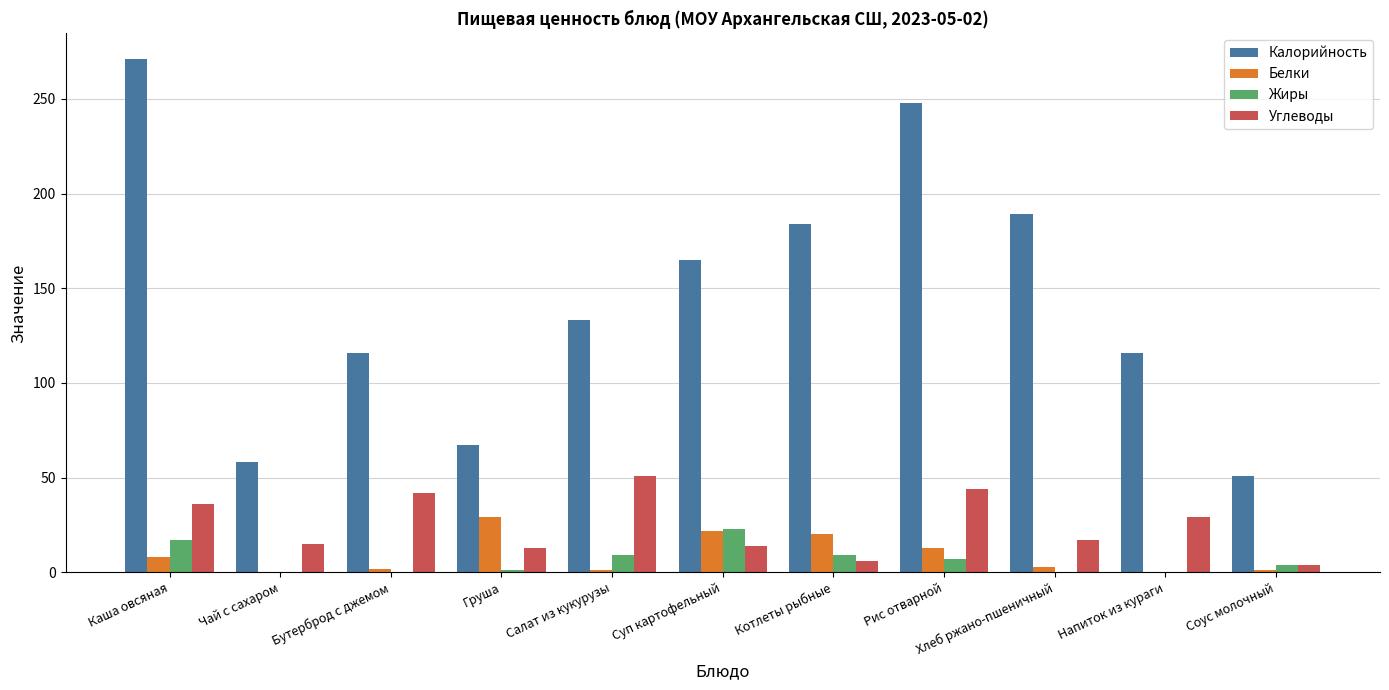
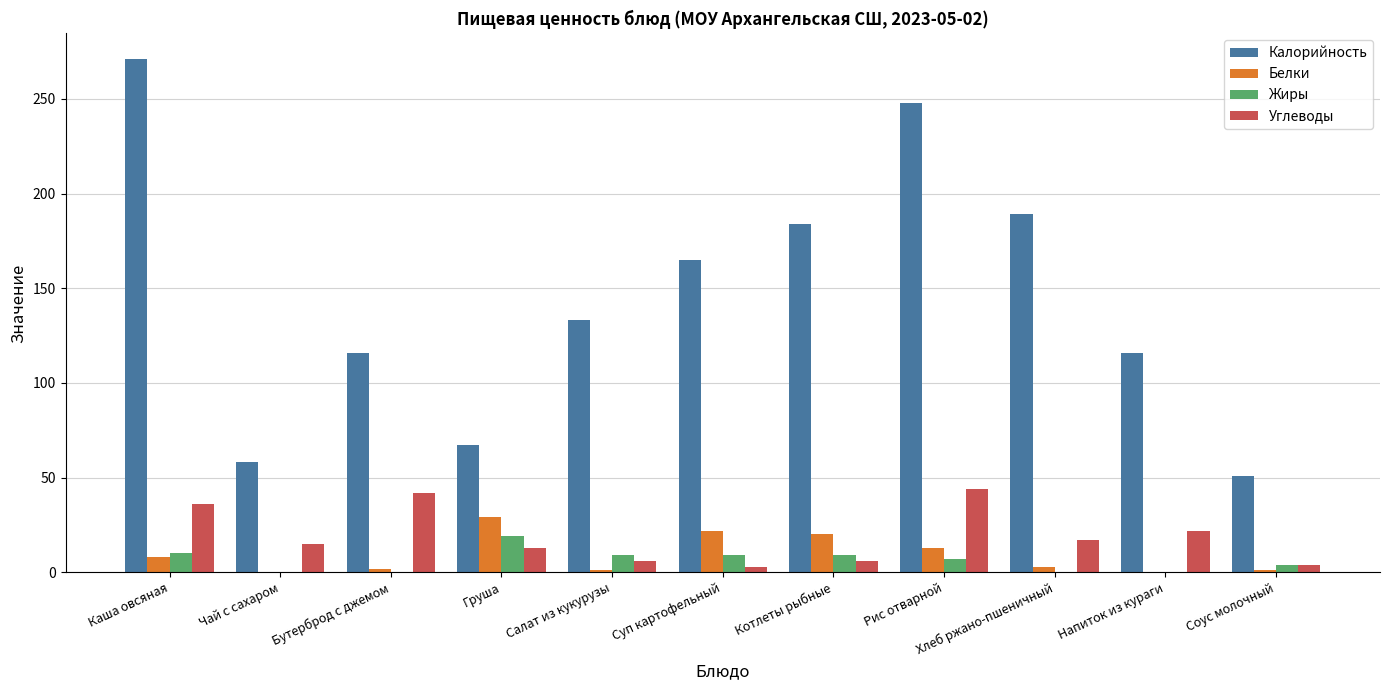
  {
    "Калорийность": {
      "Каша овсяная": 271,
      "Чай с сахаром": 58,
      "Бутерброд с джемом": 116,
      "Груша": 67,
      "Салат из кукурузы": 133,
      "Суп картофельный": 165,
      "Котлеты рыбные": 184,
      "Рис отварной": 248,
      "Хлеб ржано-пшеничный": 189,
      "Напиток из кураги": 116,
      "Соус молочный": 51
    },
    "Белки": {
      "Каша овсяная": 8,
      "Чай с сахаром": 0,
      "Бутерброд с джемом": 2,
      "Груша": 29,
      "Суп картофельный": 22,
      "Котлеты рыбные": 20,
      "Рис отварной": 13,
      "Хлеб ржано-пшеничный": 3,
      "Напиток из кураги": 0
    },
    "Жиры": {
-     "Каша овсяная": 17,
+     "Каша овсяная": 10,
      "Чай с сахаром": 0,
      "Бутерброд с джемом": 0,
-     "Груша": 1,
+     "Груша": 19,
      "Салат из кукурузы": 9,
-     "Суп картофельный": 23,
+     "Суп картофельный": 9,
      "Котлеты рыбные": 9,
      "Рис отварной": 7,
      "Напиток из кураги": 0,
      "Соус молочный": 4
    },
    "Углеводы": {
      "Каша овсяная": 36,
      "Чай с сахаром": 15,
      "Бутерброд с джемом": 42,
      "Груша": 13,
-     "Салат из кукурузы": 51,
-     "Суп картофельный": 14,
+     "Салат из кукурузы": 6,
+     "Суп картофельный": 3,
      "Котлеты рыбные": 6,
      "Рис отварной": 44,
      "Хлеб ржано-пшеничный": 17,
-     "Напиток из кураги": 29,
+     "Напиток из кураги": 22,
      "Соус молочный": 4
    }
  }
